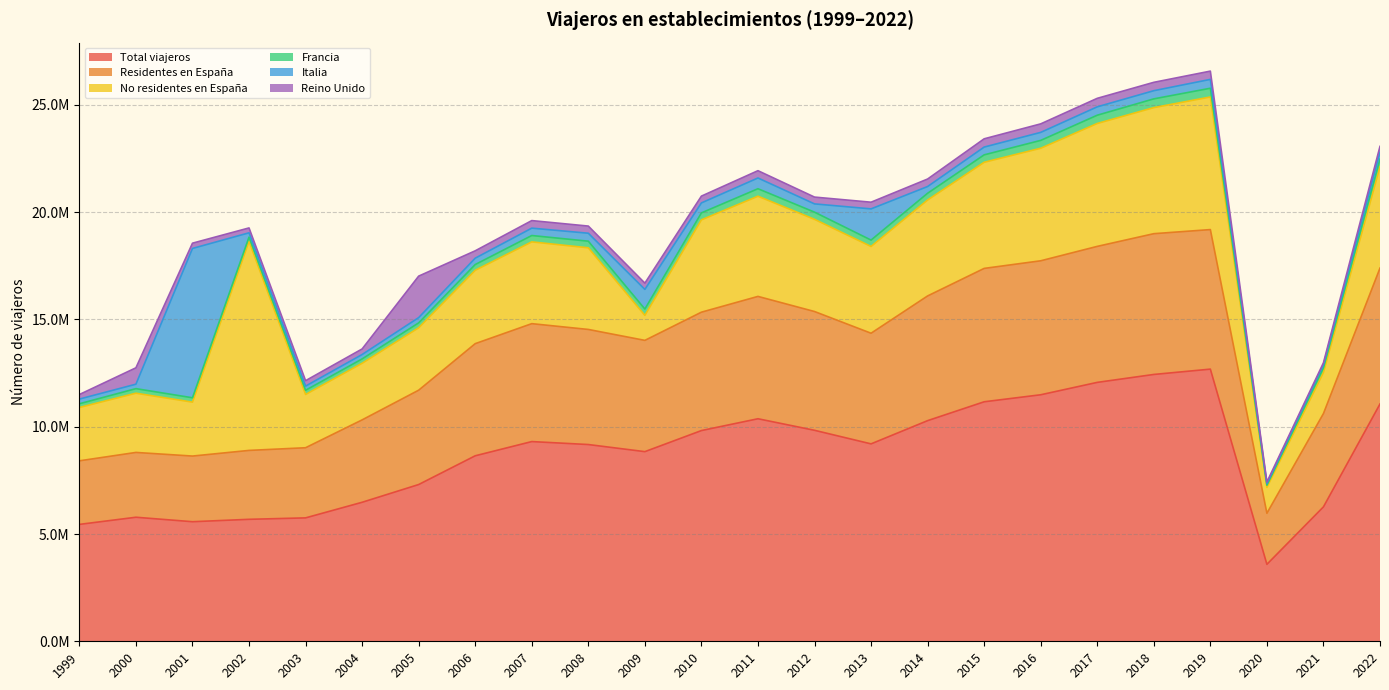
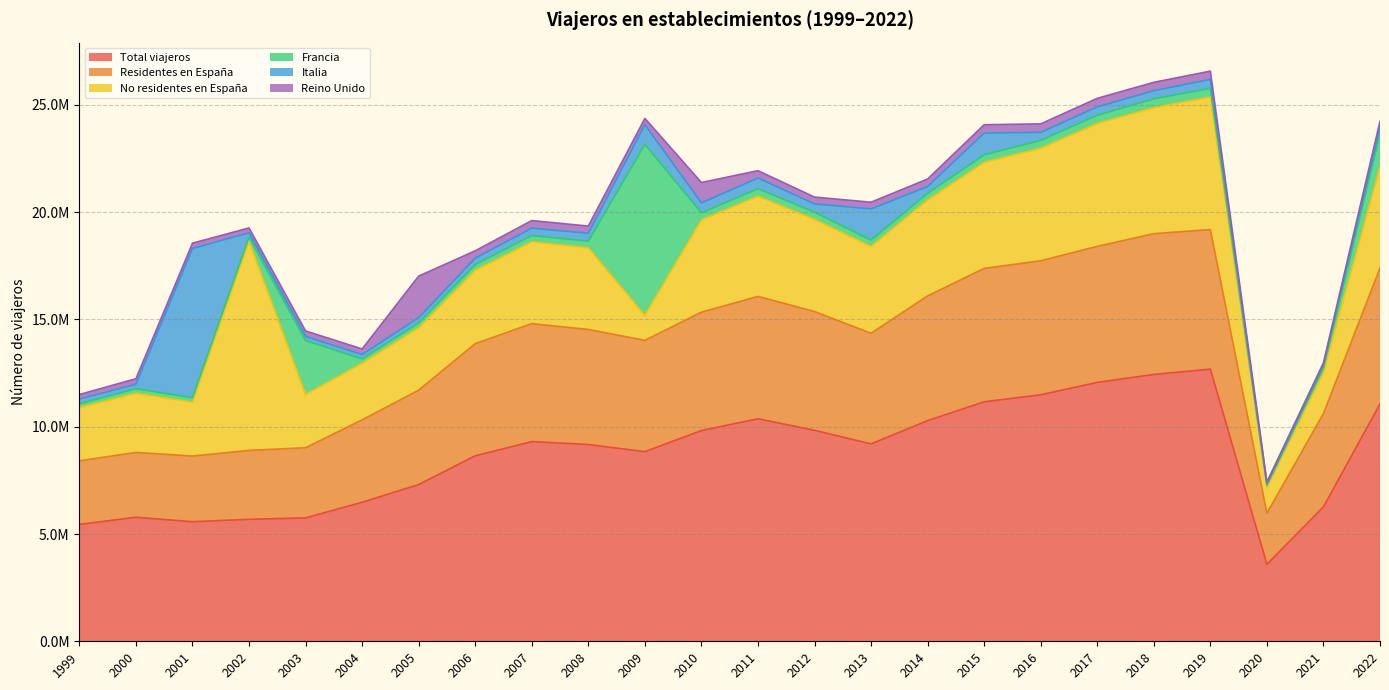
  {
    "No residentes en España": {
      "1999": 2500000,
      "2000": 2800000,
      "2001": 2500000,
      "2002": 9700000,
      "2003": 2500000,
      "2004": 2600000,
      "2005": 2900000,
      "2006": 3400000,
      "2007": 3800000,
      "2008": 3800000,
      "2009": 1200000,
      "2010": 4300000,
      "2011": 4700000,
      "2012": 4300000,
      "2013": 4000000,
      "2014": 4500000,
      "2015": 4900000,
      "2016": 5200000,
      "2017": 5700000,
      "2018": 5900000,
      "2019": 6200000,
      "2021": 1900000,
      "2022": 4700000
    },
    "Francia": {
      "1999": 200000,
      "2000": 200000,
      "2001": 200000,
      "2002": 200000,
-     "2003": 200000,
+     "2003": 2500000,
      "2004": 200000,
      "2005": 200000,
      "2006": 300000,
      "2007": 300000,
      "2008": 300000,
-     "2009": 300000,
+     "2009": 8000000,
      "2010": 300000,
      "2011": 300000,
      "2012": 300000,
      "2013": 300000,
      "2014": 300000,
      "2015": 300000,
      "2016": 400000,
      "2017": 400000,
      "2018": 400000,
      "2019": 400000,
      "2021": 200000,
-     "2022": 400000
+     "2022": 1500000
    },
    "Italia": {
      "1999": 200000,
      "2000": 200000,
      "2001": 7000000,
      "2002": 200000,
      "2003": 200000,
      "2004": 200000,
      "2005": 200000,
      "2006": 300000,
      "2007": 300000,
      "2008": 400000,
      "2009": 900000,
      "2010": 500000,
      "2011": 500000,
      "2012": 400000,
      "2013": 1500000,
      "2014": 300000,
-     "2015": 400000,
+     "2015": 1000000,
      "2016": 400000,
      "2017": 400000,
      "2018": 400000,
      "2019": 400000,
      "2022": 300000
    },
    "Reino Unido": {
      "1999": 200000,
-     "2000": 800000,
+     "2000": 300000,
      "2001": 200000,
      "2002": 200000,
      "2003": 300000,
      "2004": 300000,
      "2005": 1900000,
      "2006": 300000,
      "2007": 400000,
      "2008": 300000,
      "2009": 300000,
-     "2010": 300000,
+     "2010": 1000000,
      "2011": 300000,
      "2012": 300000,
      "2013": 300000,
      "2014": 300000,
      "2015": 400000,
      "2016": 400000,
      "2017": 400000,
      "2018": 400000,
      "2019": 400000,
      "2022": 300000
    }
  }
